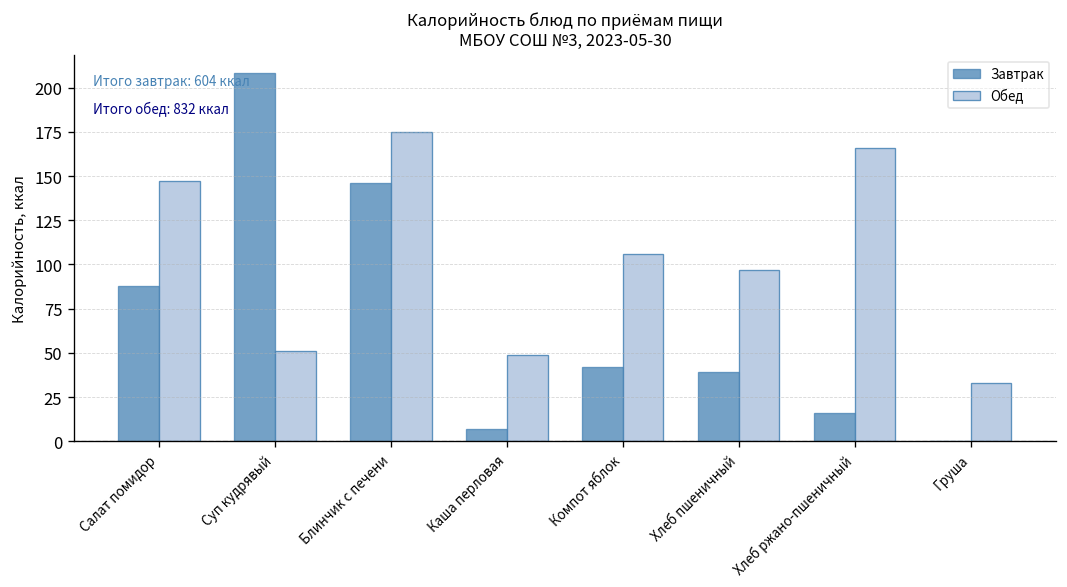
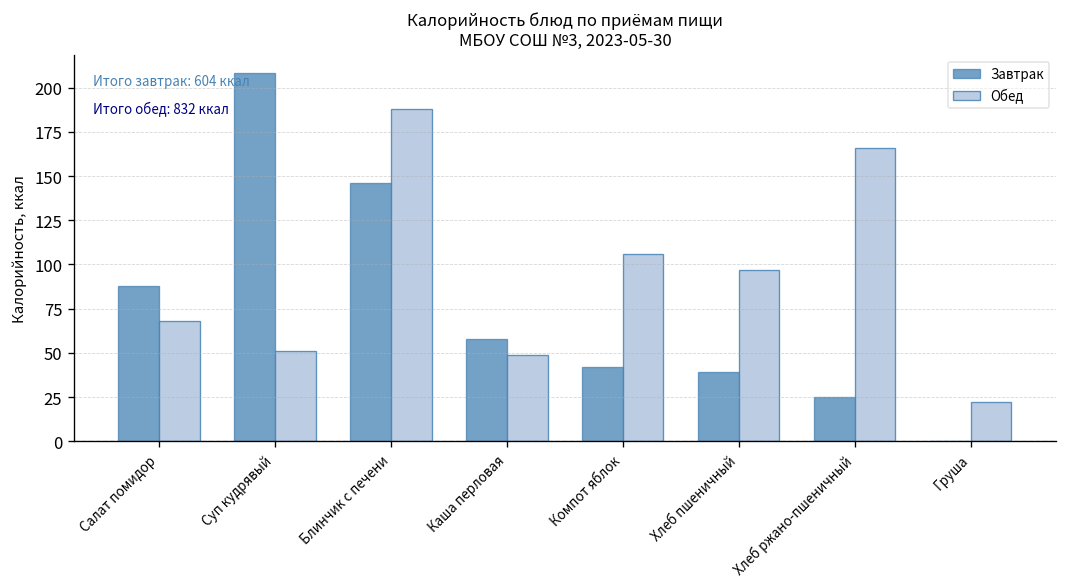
  {
    "Завтрак": {
      "Салат помидор": 88,
      "Блинчик с печени": 146,
-     "Каша перловая": 7,
+     "Каша перловая": 58,
      "Компот яблок": 42,
      "Хлеб пшеничный": 39,
-     "Хлеб ржано-пшеничный": 16,
+     "Хлеб ржано-пшеничный": 25,
      "Груша": 0
    },
    "Обед": {
-     "Салат помидор": 147,
+     "Салат помидор": 68,
      "Суп кудрявый": 51,
-     "Блинчик с печени": 175,
+     "Блинчик с печени": 188,
      "Каша перловая": 49,
      "Компот яблок": 106,
      "Хлеб пшеничный": 97,
      "Хлеб ржано-пшеничный": 166,
-     "Груша": 33
+     "Груша": 22
    }
  }
